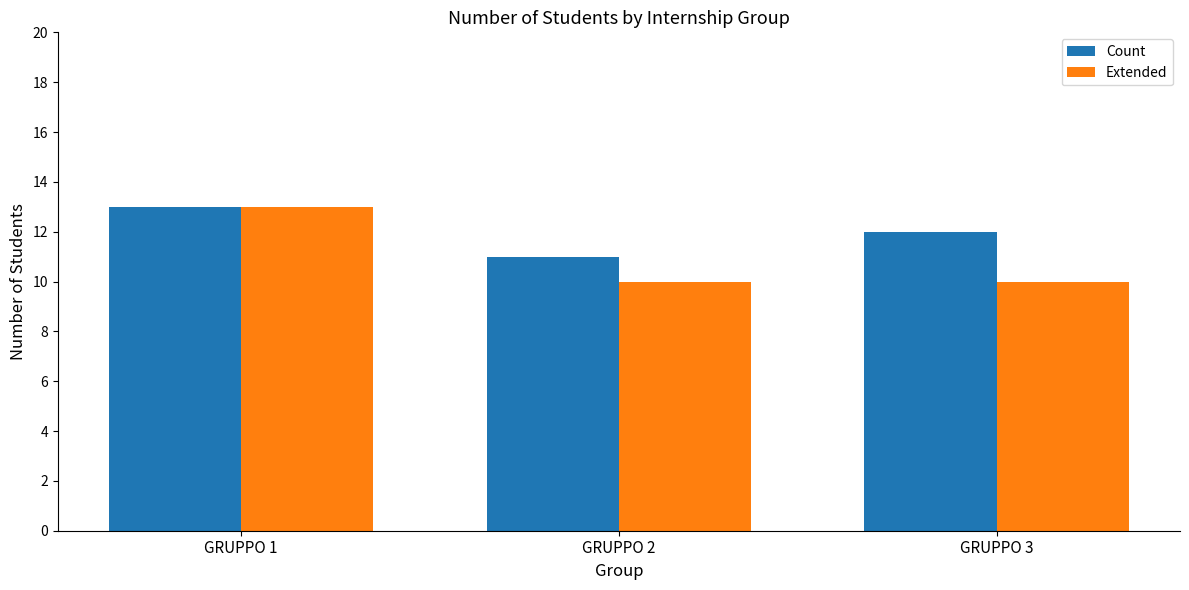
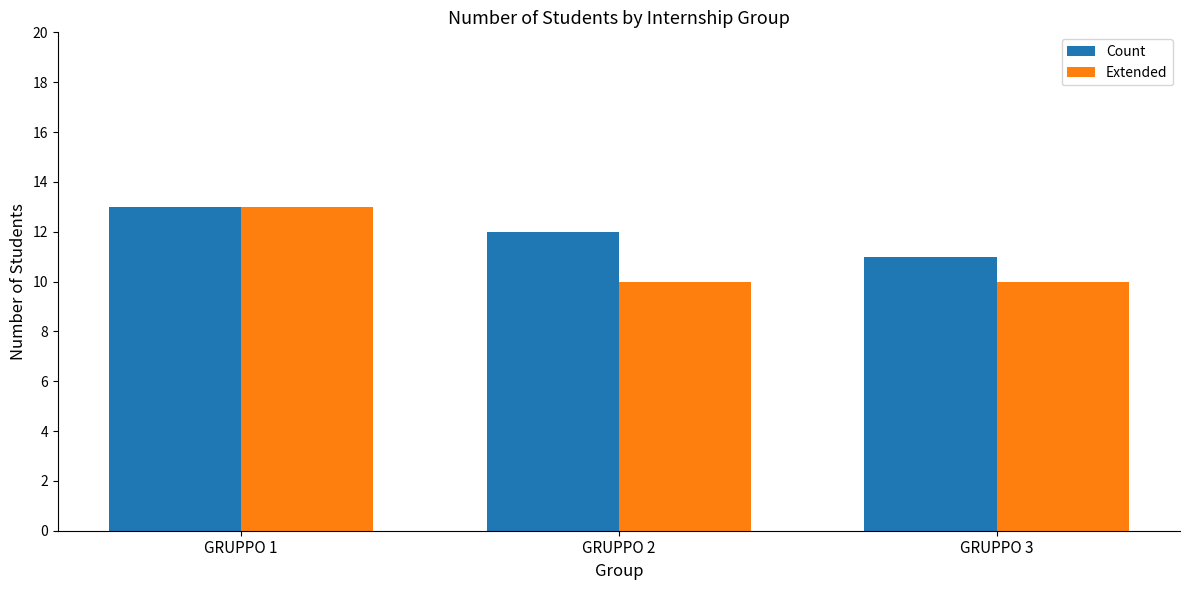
  {
    "Count": {
      "GRUPPO 1": 13,
-     "GRUPPO 2": 11,
-     "GRUPPO 3": 12
+     "GRUPPO 2": 12,
+     "GRUPPO 3": 11
    },
    "Extended": {
      "GRUPPO 1": 13,
      "GRUPPO 2": 10,
      "GRUPPO 3": 10
    }
  }
